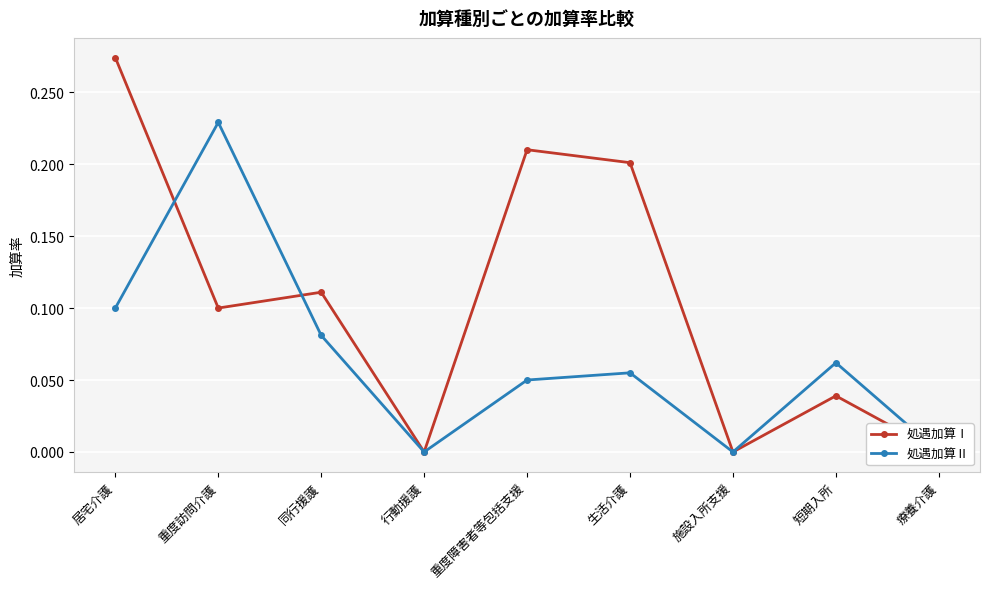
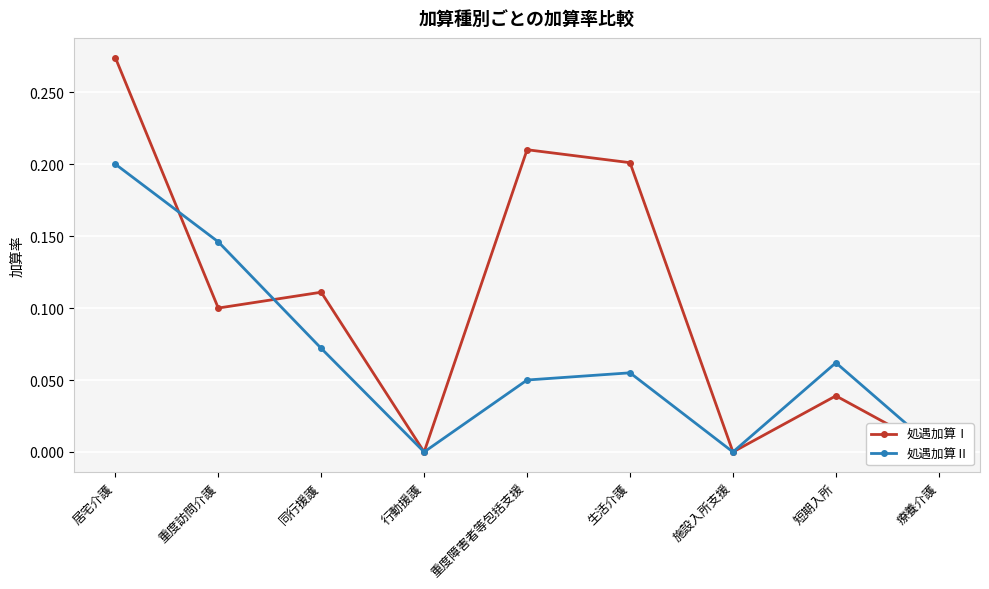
  {
    "処遇加算Ⅰ": {
      "居宅介護": 0.274,
      "重度訪問介護": 0.100,
      "同行援護": 0.111,
      "重度障害者等包括支援": 0.210,
      "生活介護": 0.201,
      "短期入所": 0.039
    },
    "処遇加算Ⅱ": {
-     "居宅介護": 0.1,
-     "重度訪問介護": 0.229,
-     "同行援護": 0.081,
+     "居宅介護": 0.2,
+     "重度訪問介護": 0.146,
+     "同行援護": 0.072,
      "重度障害者等包括支援": 0.050,
      "生活介護": 0.055,
      "短期入所": 0.062
    }
  }
